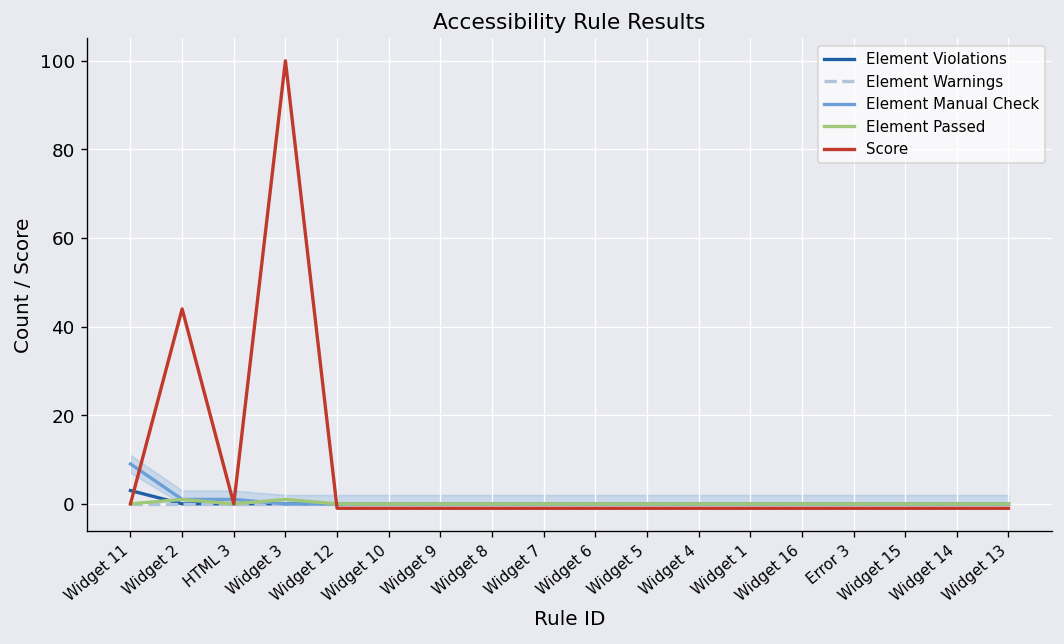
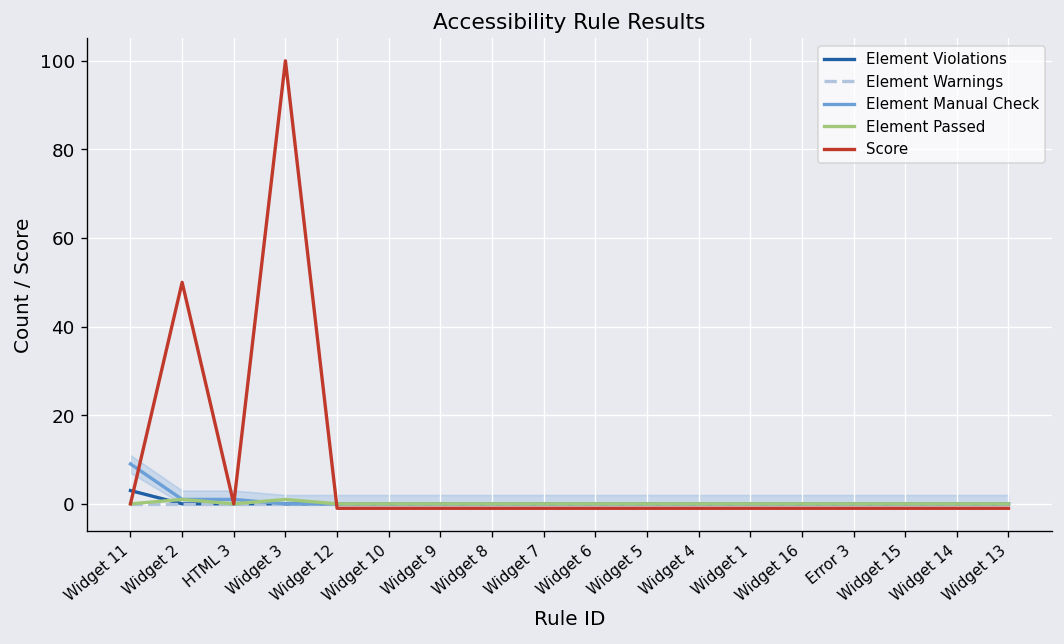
  {
    "Element Violations": {
      "Widget 11": 3
    },
    "Element Passed": {
      "Widget 3": 1
    },
    "Score": {
-     "Widget 2": 44,
+     "Widget 2": 50,
      "Widget 3": 100,
      "Widget 12": -1,
      "Widget 10": -1,
      "Widget 9": -1,
      "Widget 8": -1,
      "Widget 7": -1,
      "Widget 6": -1,
      "Widget 5": -1,
      "Widget 4": -1,
      "Widget 1": -1,
      "Widget 16": -1,
      "Error 3": -1,
      "Widget 15": -1,
      "Widget 14": -1,
      "Widget 13": -1
    }
  }
